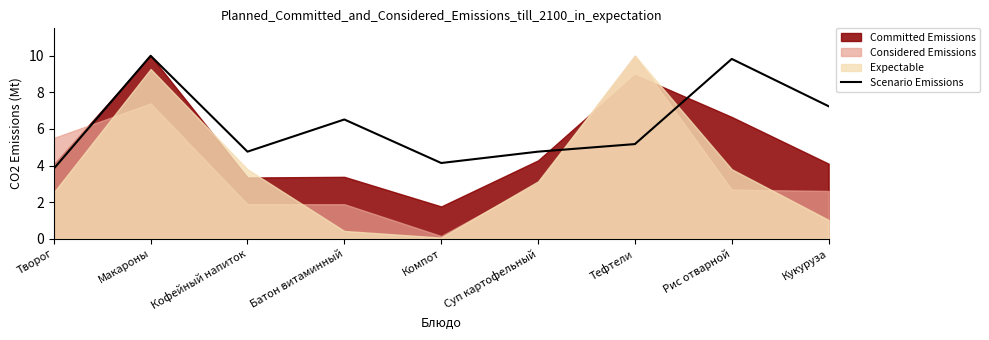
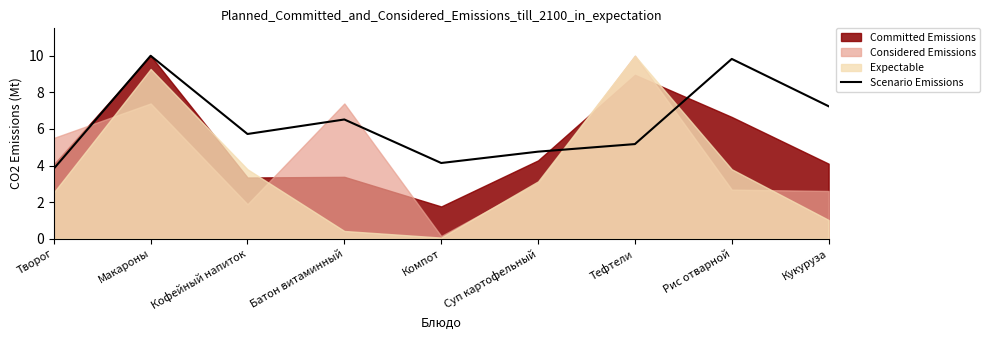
  {
    "Scenario Emissions": {
      "Творог": 3.8,
-     "Кофейный напиток": 4.8,
+     "Кофейный напиток": 5.7,
      "Батон витаминный": 6.5,
      "Компот": 4.1,
      "Суп картофельный": 4.8,
      "Тефтели": 5.2,
      "Рис отварной": 9.8,
      "Кукуруза": 7.2
    },
    "Committed Emissions": {
      "Творог": 4.1,
      "Кофейный напиток": 3.3,
      "Батон витаминный": 3.4,
      "Компот": 1.8,
      "Суп картофельный": 4.3,
      "Тефтели": 9.0,
      "Рис отварной": 6.7,
      "Кукуруза": 4.1
    },
    "Considered Emissions": {
      "Творог": 5.5,
      "Макароны": 7.4,
      "Кофейный напиток": 1.9,
-     "Батон витаминный": 1.9,
+     "Батон витаминный": 7.4,
      "Рис отварной": 2.7,
      "Кукуруза": 2.6
    },
    "Expectable": {
      "Творог": 2.5,
      "Макароны": 9.3,
      "Кофейный напиток": 3.8,
      "Батон витаминный": 0.4,
      "Рис отварной": 3.8,
      "Кукуруза": 1.0
    }
  }
